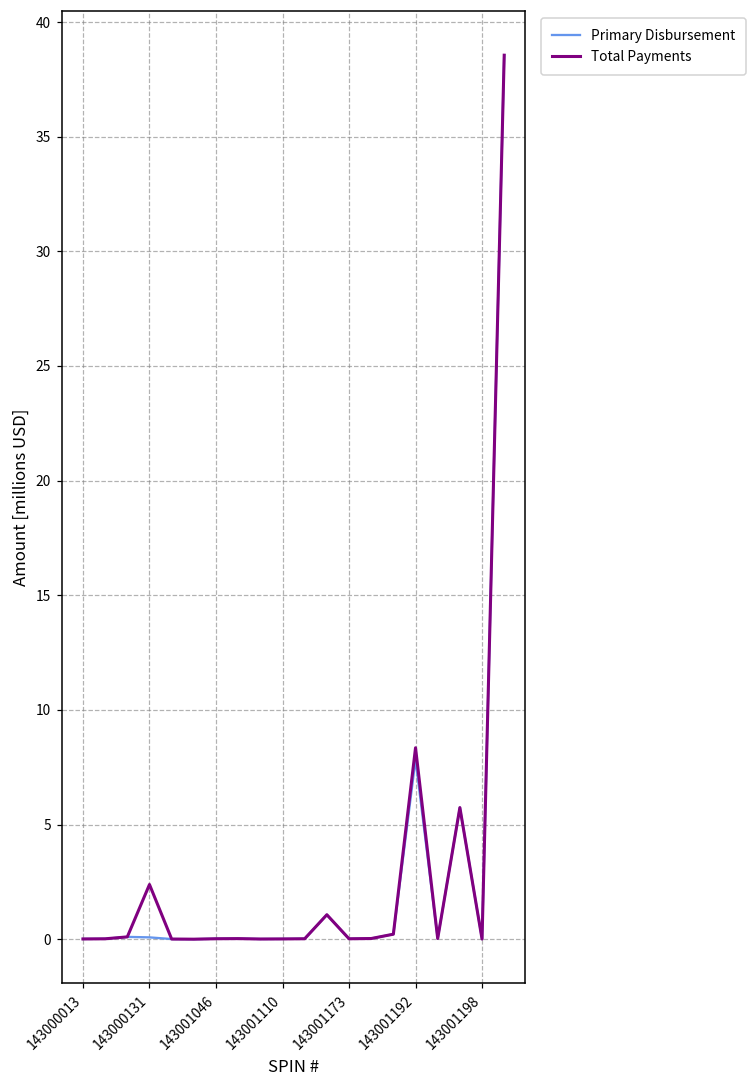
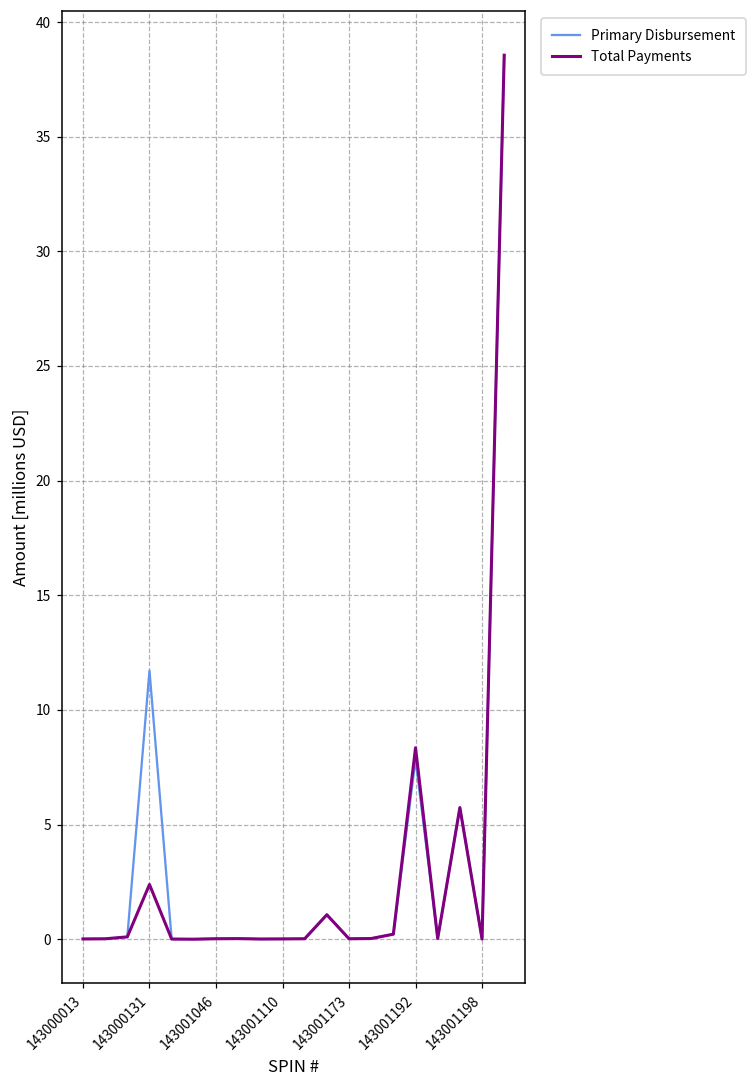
  {
    "Primary Disbursement": {
-     "143000131": 0.1,
+     "143000131": 11.7,
      "143001192": 7.8
    },
    "Total Payments": {
      "143000131": 2.4,
      "143001192": 8.3
    }
  }
